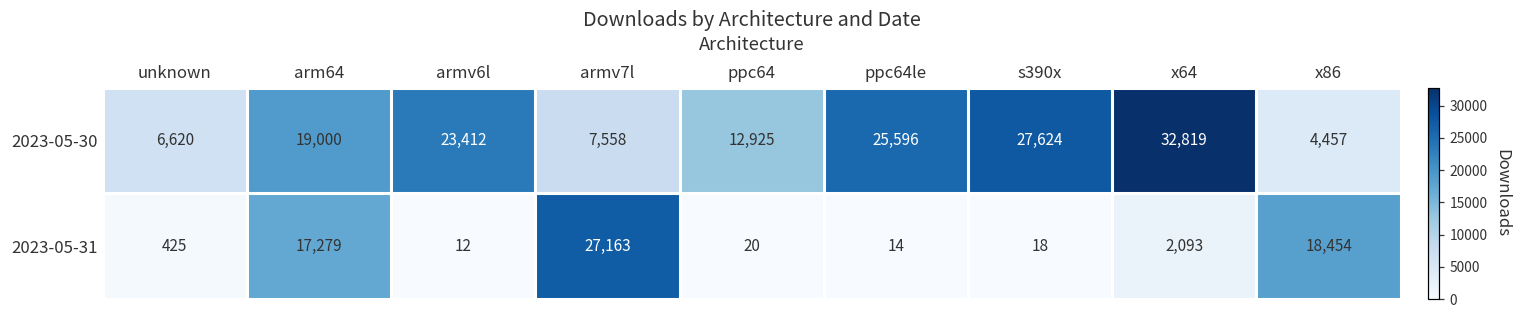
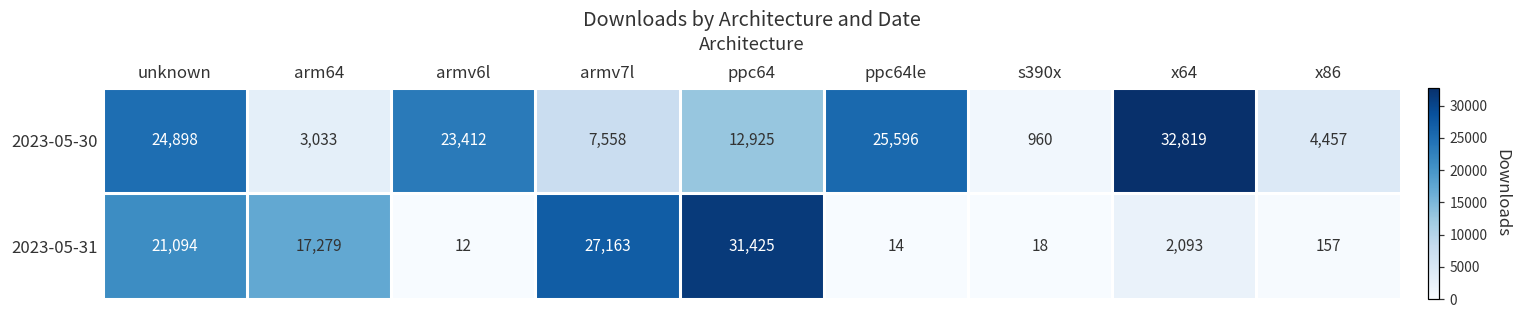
  {
    "2023-05-30": {
-     "unknown": "6,620",
-     "arm64": "19,000",
+     "unknown": "24,898",
+     "arm64": "3,033",
      "armv6l": "23,412",
      "armv7l": "7,558",
      "ppc64": "12,925",
      "ppc64le": "25,596",
-     "s390x": "27,624",
+     "s390x": "960",
      "x64": "32,819",
      "x86": "4,457"
    },
    "2023-05-31": {
-     "unknown": "425",
+     "unknown": "21,094",
      "arm64": "17,279",
      "armv6l": "12",
      "armv7l": "27,163",
-     "ppc64": "20",
+     "ppc64": "31,425",
      "ppc64le": "14",
      "s390x": "18",
      "x64": "2,093",
-     "x86": "18,454"
+     "x86": "157"
    }
  }
